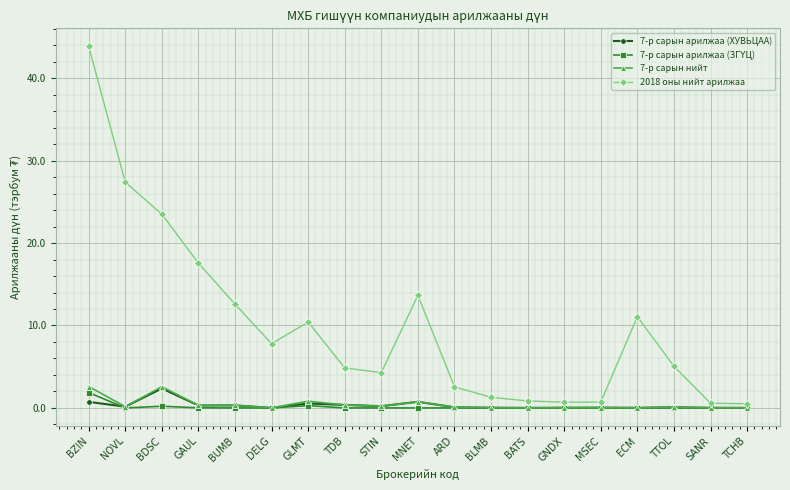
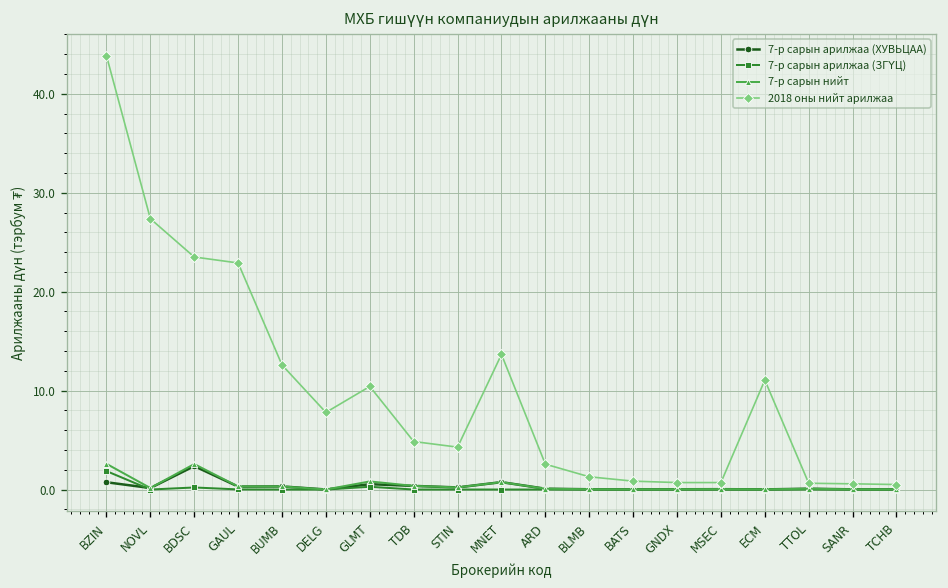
  {
    "2018 оны нийт арилжаа": {
      "BZIN": 44,
      "NOVL": 27,
      "BDSC": 24,
-     "GAUL": 18,
+     "GAUL": 23,
      "BUMB": 13,
      "DELG": 8,
      "GLMT": 10,
      "TDB": 5,
      "STIN": 4,
      "MNET": 14,
      "ARD": 3,
      "BLMB": 1,
      "BATS": 1,
      "GNDX": 1,
      "MSEC": 1,
      "ECM": 11,
-     "TTOL": 5,
+     "TTOL": 1,
      "SANR": 1,
      "TCHB": 1
    }
  }
